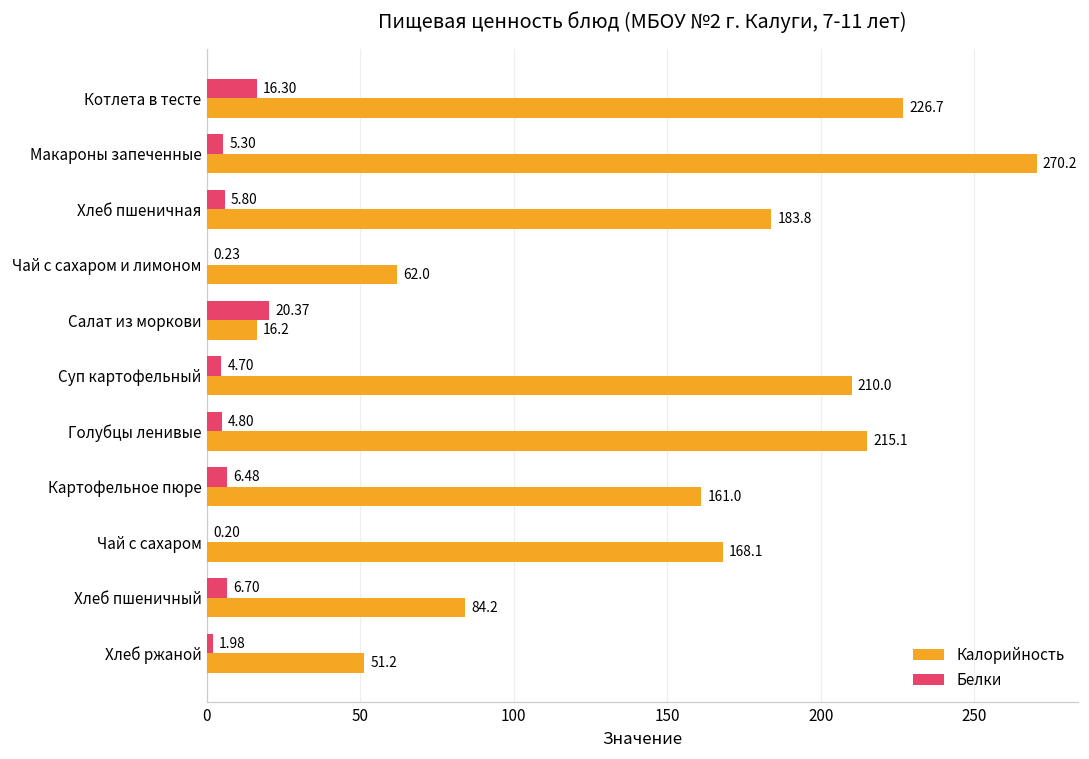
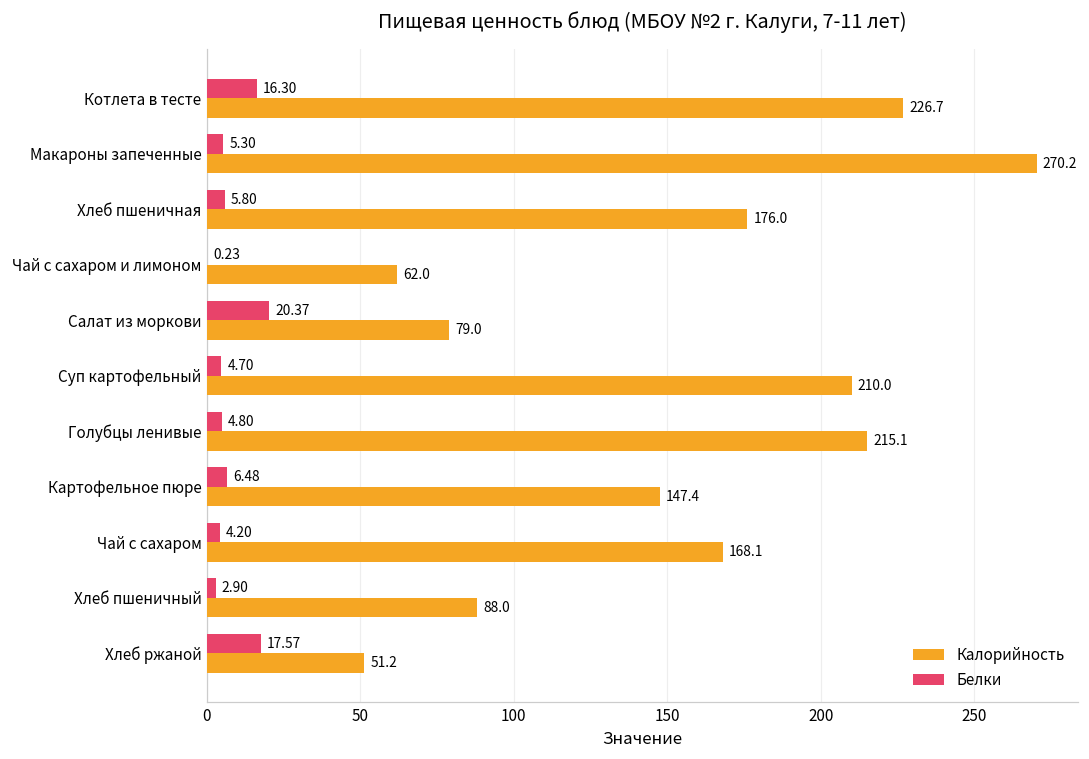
  {
    "Калорийность": {
      "Котлета в тесте": 226.7,
      "Макароны запеченные": 270.2,
-     "Хлеб пшеничная": 183.8,
+     "Хлеб пшеничная": 176.0,
      "Чай с сахаром и лимоном": 62.0,
-     "Салат из моркови": 16.2,
+     "Салат из моркови": 79.0,
      "Суп картофельный": 210.0,
      "Голубцы ленивые": 215.1,
-     "Картофельное пюре": 161.0,
+     "Картофельное пюре": 147.4,
      "Чай с сахаром": 168.1,
-     "Хлеб пшеничный": 84.2,
+     "Хлеб пшеничный": 88.0,
      "Хлеб ржаной": 51.2
    },
    "Белки": {
      "Котлета в тесте": 16.30,
      "Макароны запеченные": 5.30,
      "Хлеб пшеничная": 5.80,
      "Чай с сахаром и лимоном": 0.23,
      "Салат из моркови": 20.37,
      "Суп картофельный": 4.70,
      "Голубцы ленивые": 4.80,
      "Картофельное пюре": 6.48,
-     "Чай с сахаром": 0.20,
-     "Хлеб пшеничный": 6.70,
-     "Хлеб ржаной": 1.98
+     "Чай с сахаром": 4.20,
+     "Хлеб пшеничный": 2.90,
+     "Хлеб ржаной": 17.57
    }
  }
